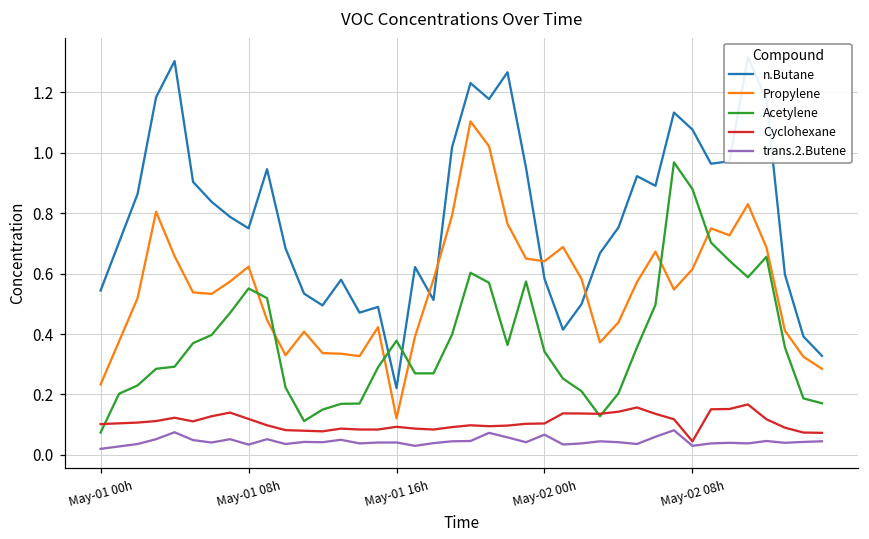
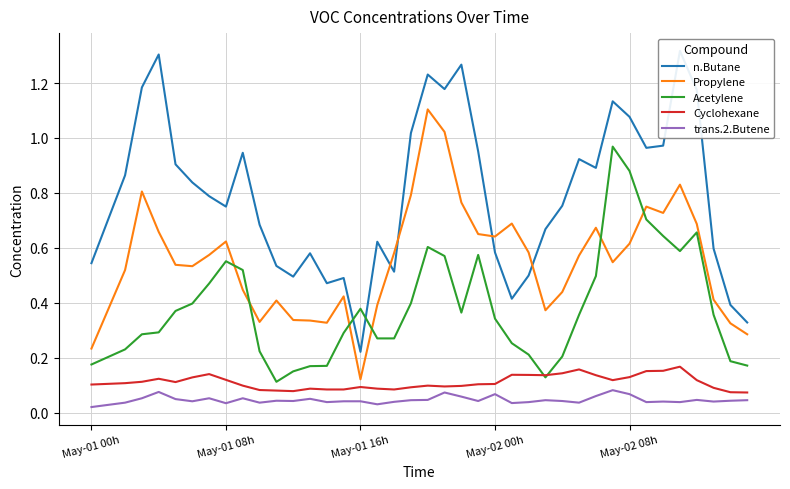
  {
    "n.Butane": {
      "May-01 00h": 0.54,
      "May-01 08h": 0.75,
      "May-01 16h": 0.22,
      "May-02 00h": 0.58,
      "May-02 08h": 1.08
    },
    "Propylene": {
      "May-01 00h": 0.23,
      "May-01 08h": 0.62,
      "May-01 16h": 0.12,
      "May-02 00h": 0.64,
      "May-02 08h": 0.62
    },
    "Acetylene": {
-     "May-01 00h": 0.07,
+     "May-01 00h": 0.18,
      "May-01 08h": 0.55,
      "May-01 16h": 0.38,
      "May-02 00h": 0.34,
      "May-02 08h": 0.88
    },
    "Cyclohexane": {
      "May-01 00h": 0.10,
      "May-01 08h": 0.12,
      "May-01 16h": 0.09,
      "May-02 00h": 0.10,
-     "May-02 08h": 0.05
+     "May-02 08h": 0.13
    },
    "trans.2.Butene": {
      "May-01 00h": 0.02,
      "May-01 08h": 0.03,
      "May-01 16h": 0.04,
      "May-02 00h": 0.07,
-     "May-02 08h": 0.03
+     "May-02 08h": 0.07
    }
  }
